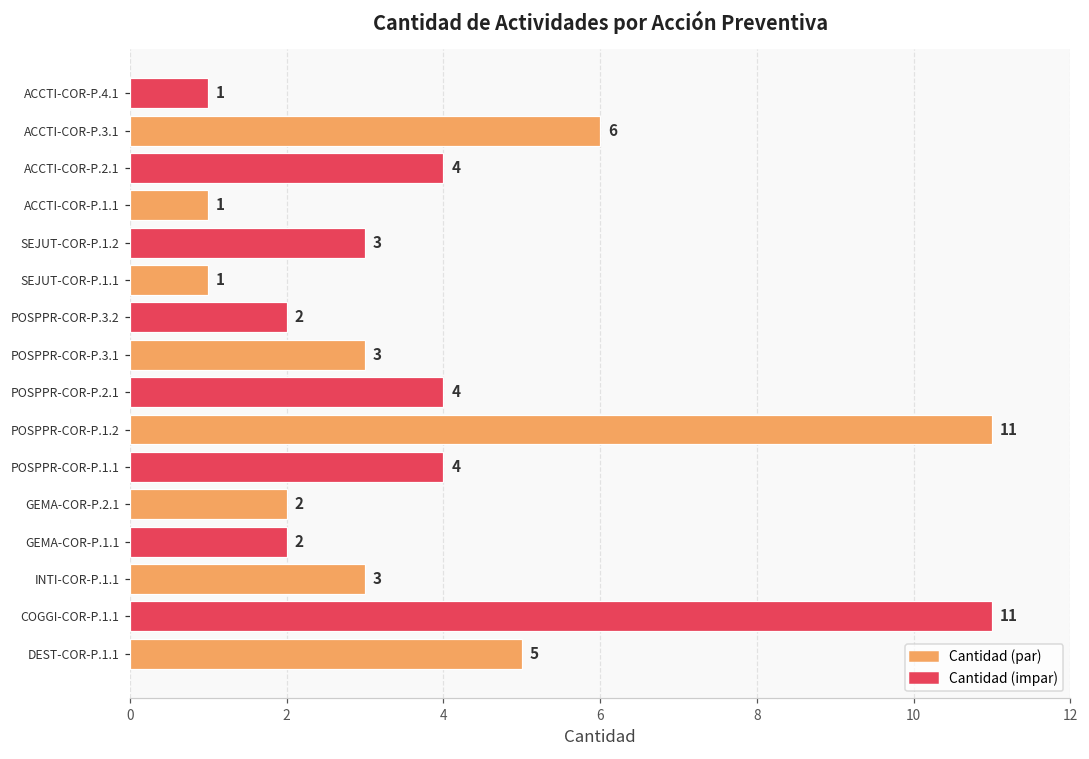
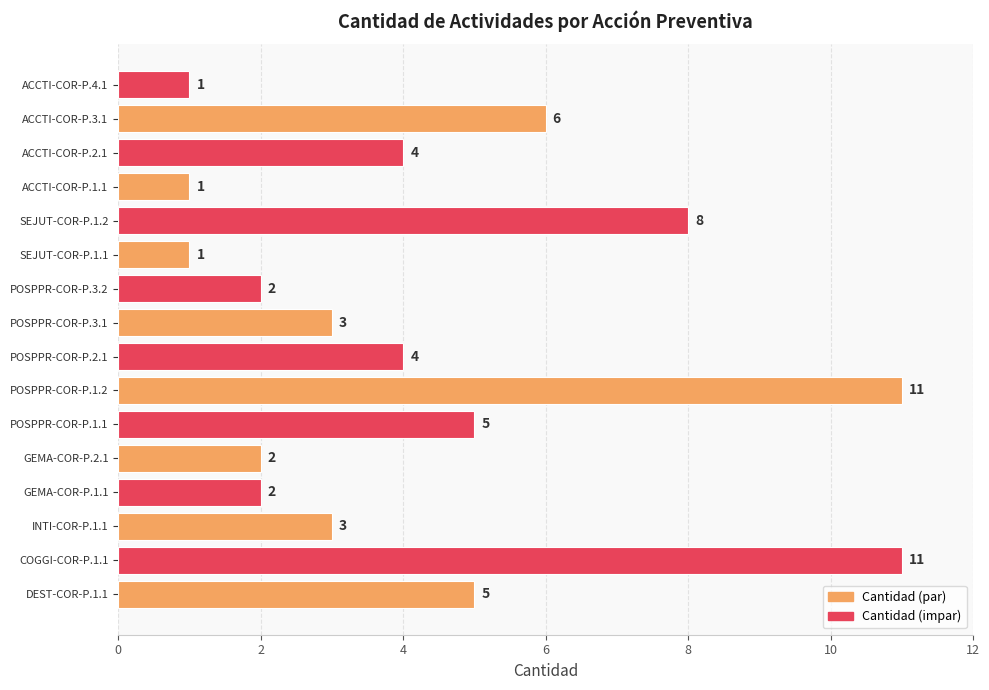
  {
    "ACCTI-COR-P.4.1": 1,
    "ACCTI-COR-P.3.1": 6,
    "ACCTI-COR-P.2.1": 4,
    "ACCTI-COR-P.1.1": 1,
-   "SEJUT-COR-P.1.2": 3,
+   "SEJUT-COR-P.1.2": 8,
    "SEJUT-COR-P.1.1": 1,
    "POSPPR-COR-P.3.2": 2,
    "POSPPR-COR-P.3.1": 3,
    "POSPPR-COR-P.2.1": 4,
    "POSPPR-COR-P.1.2": 11,
-   "POSPPR-COR-P.1.1": 4,
+   "POSPPR-COR-P.1.1": 5,
    "GEMA-COR-P.2.1": 2,
    "GEMA-COR-P.1.1": 2,
    "INTI-COR-P.1.1": 3,
    "COGGI-COR-P.1.1": 11,
    "DEST-COR-P.1.1": 5
  }
